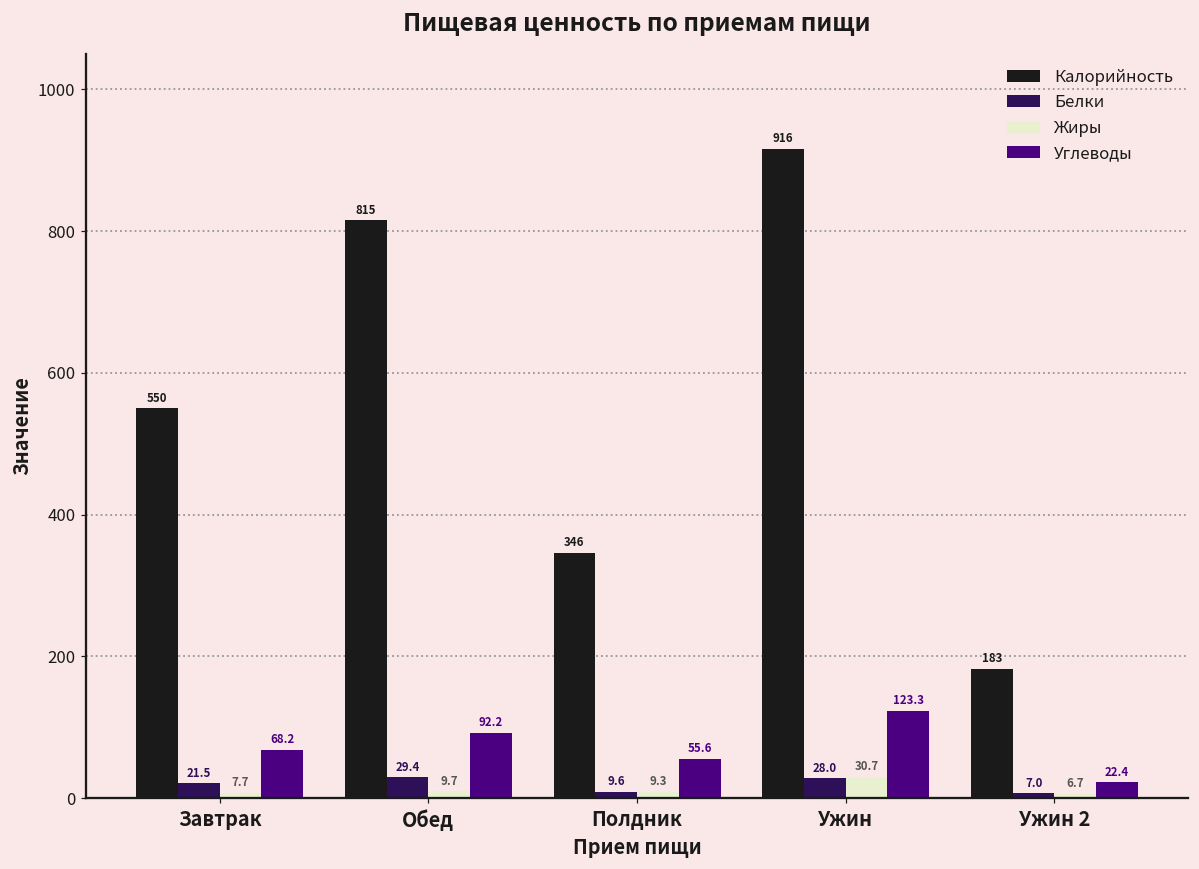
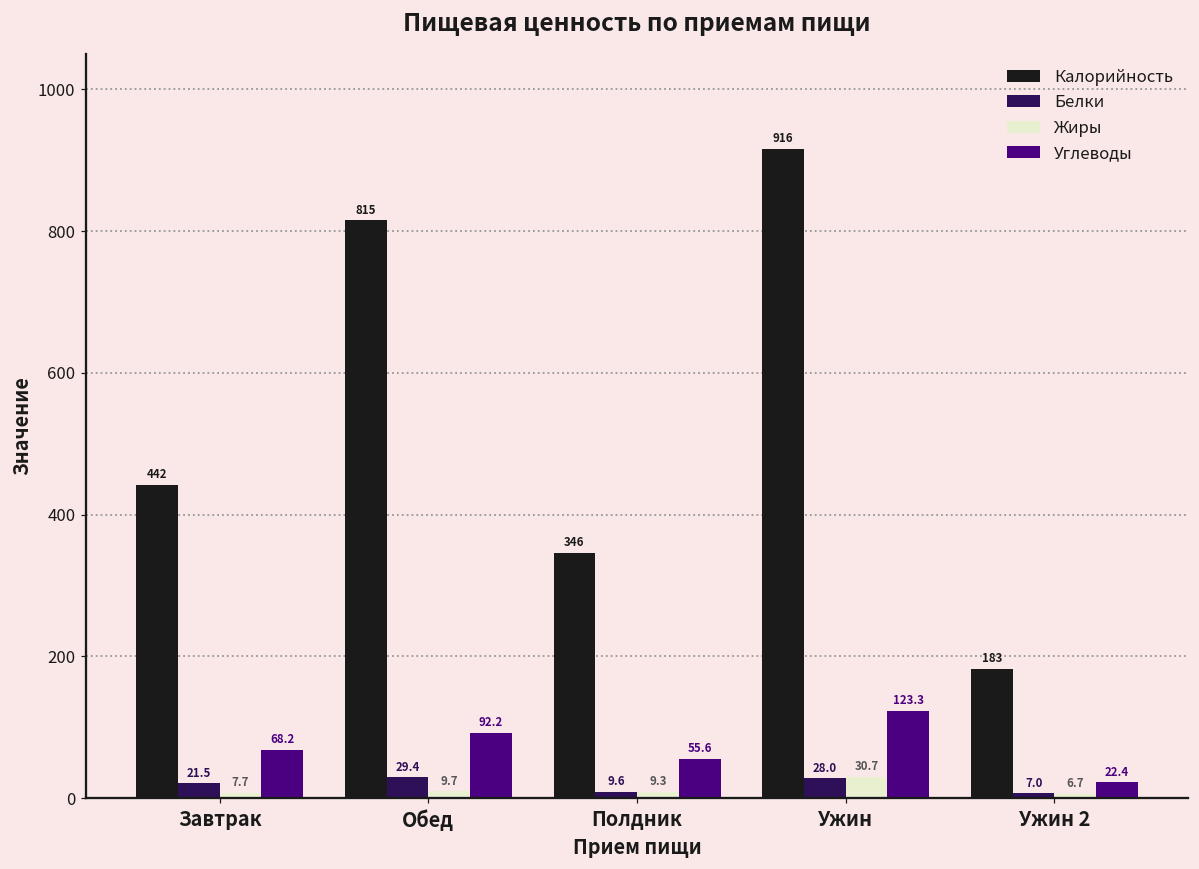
  {
    "Калорийность": {
-     "Завтрак": 550,
+     "Завтрак": 442,
      "Обед": 815,
      "Полдник": 346,
      "Ужин": 916,
      "Ужин 2": 183
    },
    "Жиры": {
      "Завтрак": 7.7,
      "Обед": 9.7,
      "Полдник": 9.3,
      "Ужин": 30.7,
      "Ужин 2": 6.7
    }
  }
